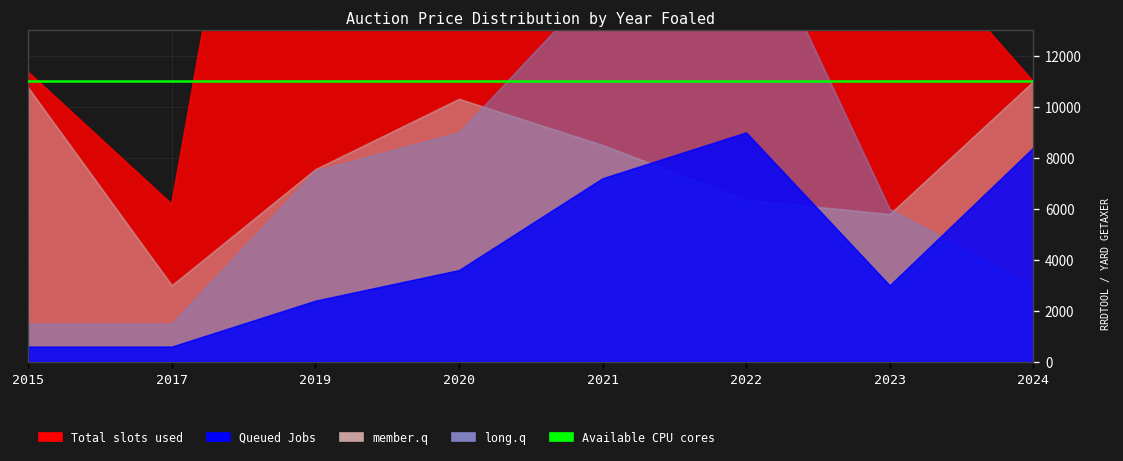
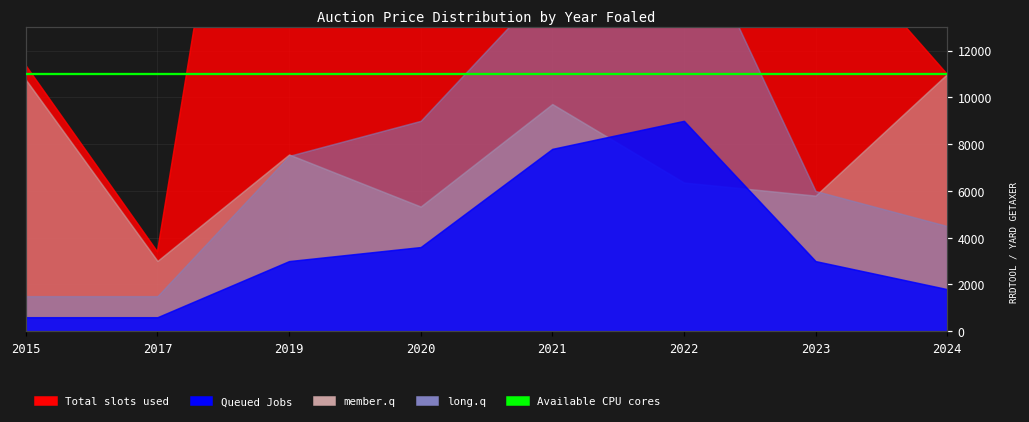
  {
    "Available CPU cores": {
      "2015": 11000,
      "2017": 11000,
      "2019": 11000,
      "2020": 11000,
      "2021": 11000,
      "2022": 11000,
      "2023": 11000
    },
    "Total slots used": {
      "2015": 11400,
-     "2017": 6200
+     "2017": 3400
    },
    "member.q": {
      "2015": 10800,
      "2017": 3000,
-     "2020": 10300,
-     "2021": 8500,
+     "2020": 5300,
+     "2021": 9700,
      "2022": 6400,
      "2023": 5800
    },
    "long.q": {
      "2015": 1500,
      "2017": 1500,
      "2020": 9000,
      "2023": 6000,
-     "2024": 3000
+     "2024": 4500
    },
    "Queued Jobs": {
      "2015": 600,
      "2017": 600,
-     "2019": 2400,
+     "2019": 3000,
      "2020": 3600,
-     "2021": 7200,
+     "2021": 7800,
      "2022": 9000,
      "2023": 3000,
-     "2024": 8400
+     "2024": 1800
    }
  }
